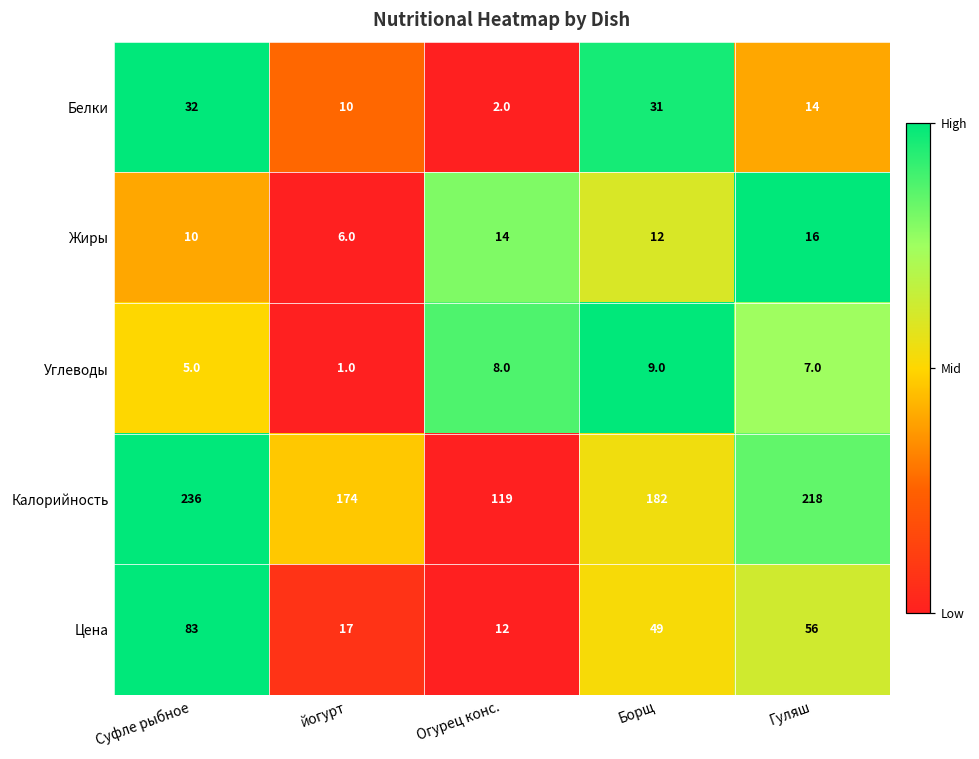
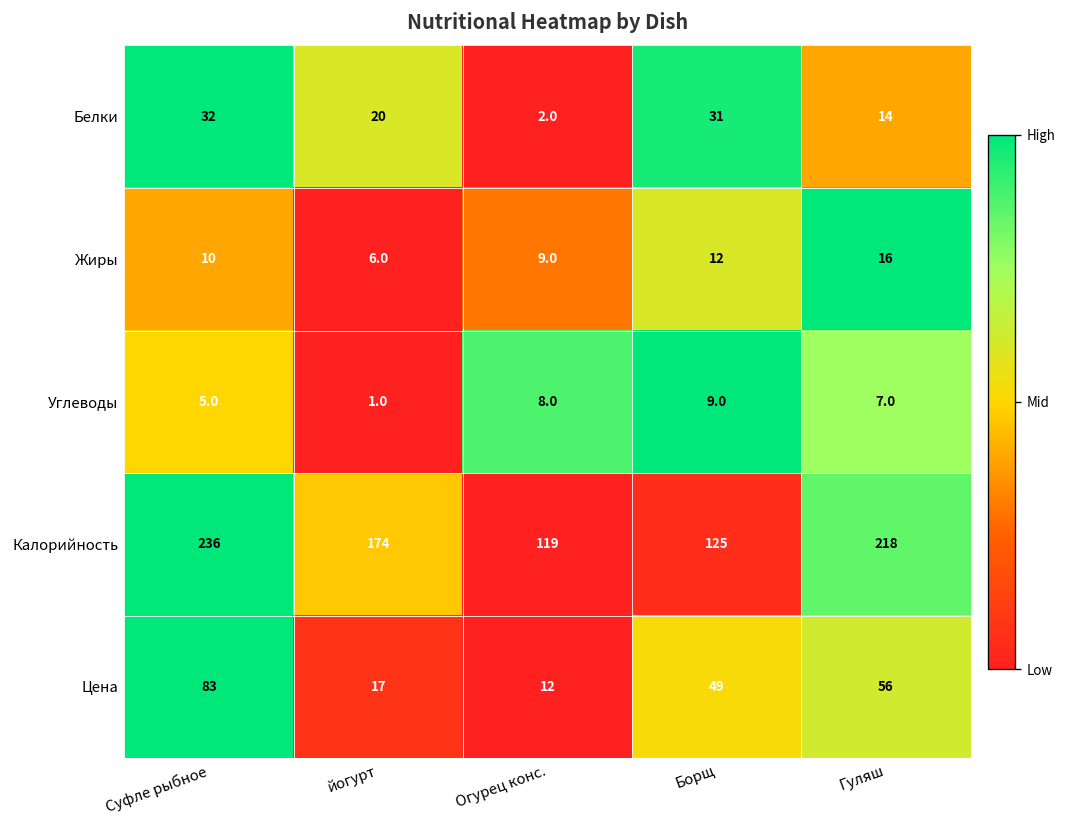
  {
    "Белки": {
      "Суфле рыбное": 32,
-     "йогурт": 10,
+     "йогурт": 20,
      "Огурец конс.": 2.0,
      "Борщ": 31,
      "Гуляш": 14
    },
    "Жиры": {
      "Суфле рыбное": 10,
      "йогурт": 6.0,
-     "Огурец конс.": 14,
+     "Огурец конс.": 9.0,
      "Борщ": 12,
      "Гуляш": 16
    },
    "Углеводы": {
      "Суфле рыбное": 5.0,
      "йогурт": 1.0,
      "Огурец конс.": 8.0,
      "Борщ": 9.0,
      "Гуляш": 7.0
    },
    "Калорийность": {
      "Суфле рыбное": 236,
      "йогурт": 174,
      "Огурец конс.": 119,
-     "Борщ": 182,
+     "Борщ": 125,
      "Гуляш": 218
    },
    "Цена": {
      "Суфле рыбное": 83,
      "йогурт": 17,
      "Огурец конс.": 12,
      "Борщ": 49,
      "Гуляш": 56
    }
  }
